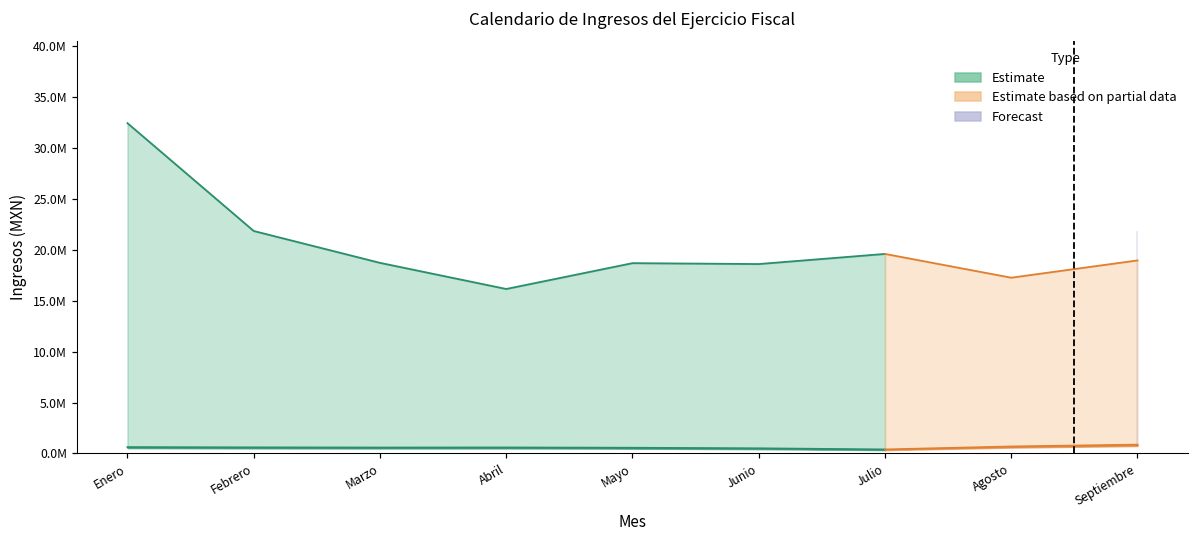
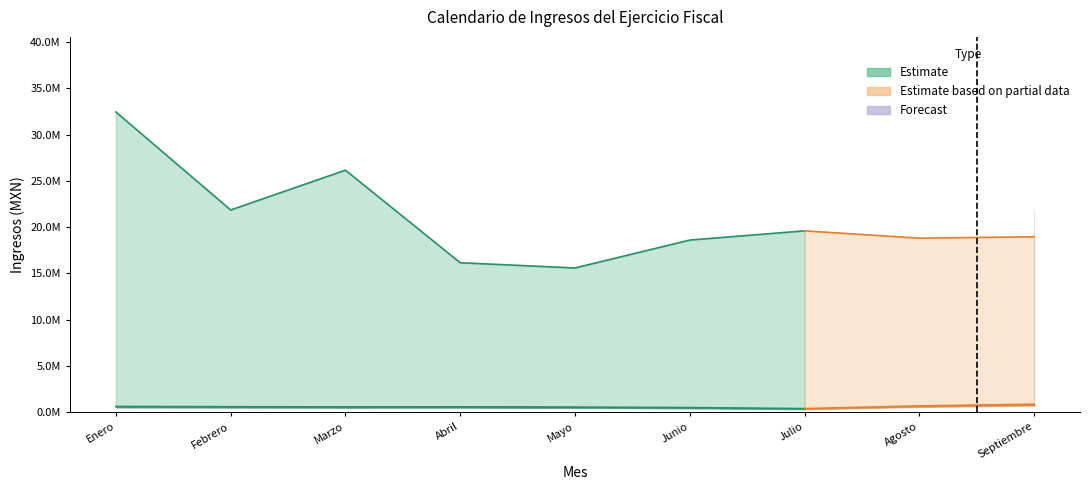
  {
    "Estimate": {
      "Enero": 32000000,
      "Febrero": 22000000,
-     "Marzo": 19000000,
+     "Marzo": 26000000,
      "Abril": 16000000,
-     "Mayo": 19000000,
+     "Mayo": 16000000,
      "Junio": 19000000
    },
    "Estimate based on partial data": {
-     "Agosto": 17000000,
+     "Agosto": 19000000,
      "Septiembre": 19000000
    }
  }
